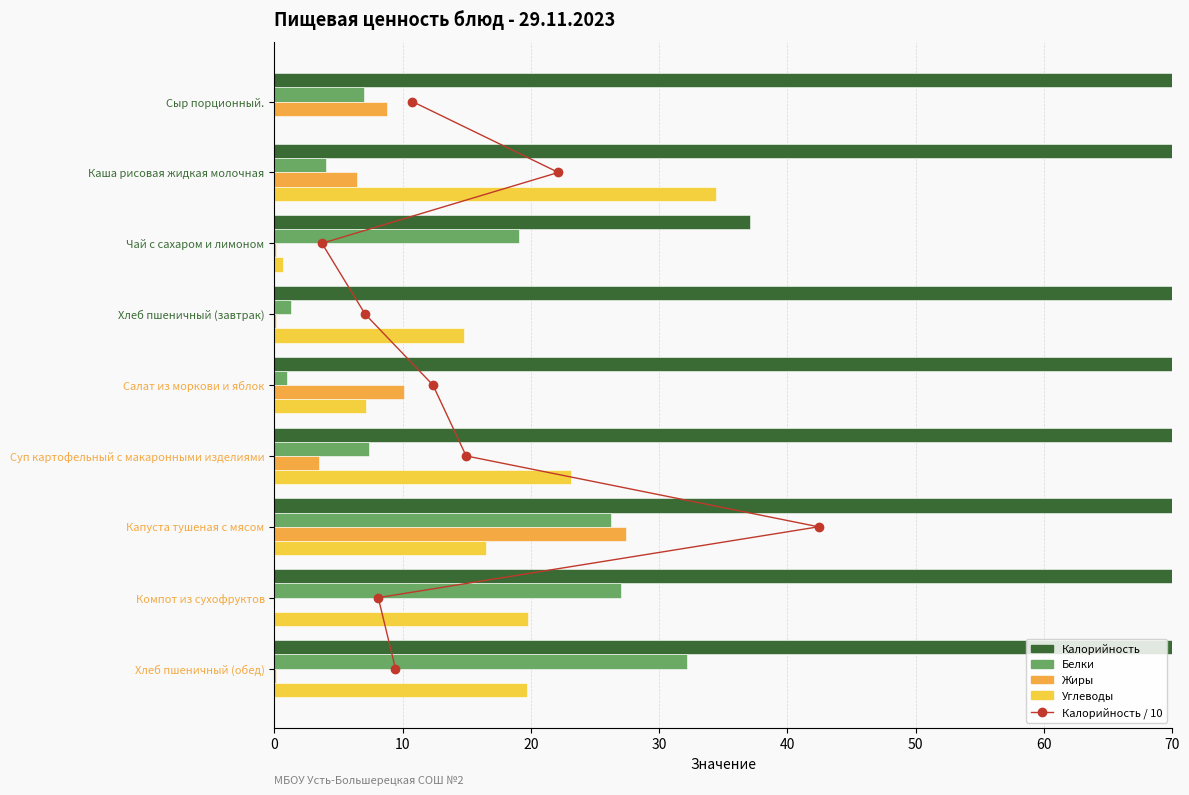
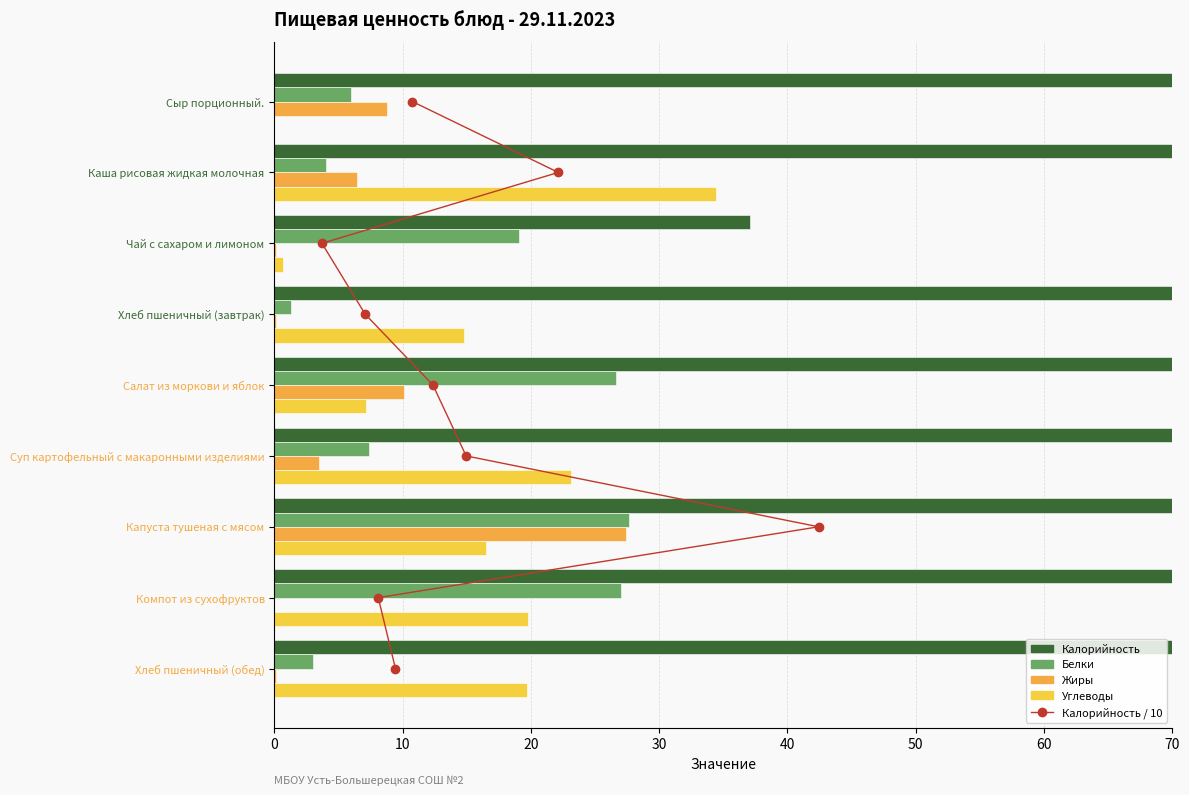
  {
    "Калорийность": {
      "Чай с сахаром и лимоном": 37.1
    },
    "Белки": {
-     "Сыр порционный.": 7,
+     "Сыр порционный.": 6,
      "Каша рисовая жидкая молочная": 4.0,
      "Чай с сахаром и лимоном": 19.1,
      "Хлеб пшеничный (завтрак)": 1.3,
-     "Салат из моркови и яблок": 1.0,
+     "Салат из моркови и яблок": 26.6,
      "Суп картофельный с макаронными изделиями": 7.4,
-     "Капуста тушеная с мясом": 26.3,
+     "Капуста тушеная с мясом": 27.6,
      "Компот из сухофруктов": 27.0,
-     "Хлеб пшеничный (обед)": 32.2
+     "Хлеб пшеничный (обед)": 3.0
    }
  }
